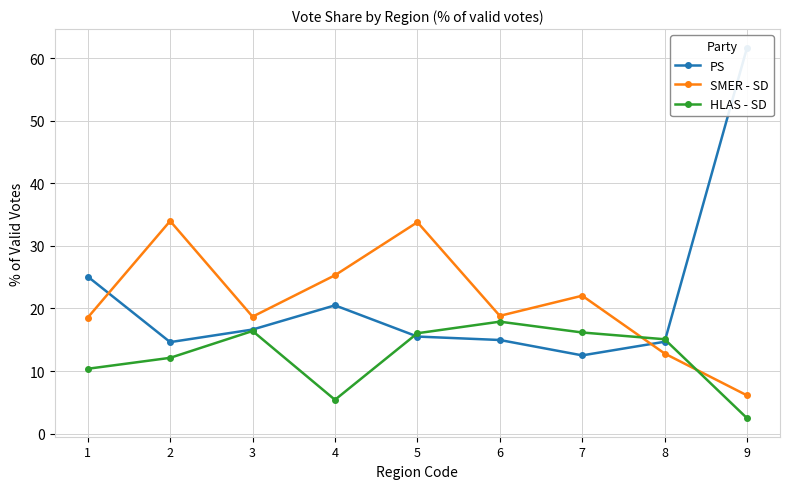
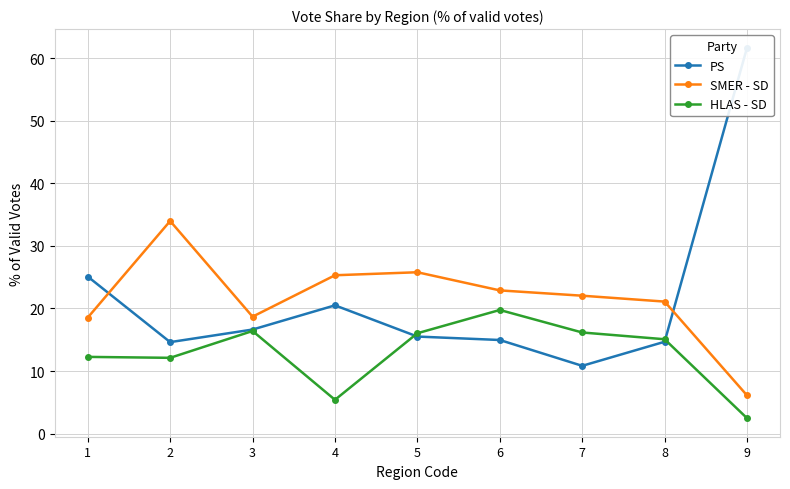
  {
    "PS": {
      "1": 25,
      "2": 15,
      "4": 21,
      "5": 16,
      "6": 15,
-     "7": 13
+     "7": 11
    },
    "SMER - SD": {
      "1": 19,
      "2": 34,
      "3": 19,
      "4": 25,
-     "5": 34,
-     "6": 19,
+     "5": 26,
+     "6": 23,
      "7": 22,
-     "8": 13,
+     "8": 21,
      "9": 6
    },
    "HLAS - SD": {
-     "1": 10,
+     "1": 12,
      "2": 12,
      "4": 5,
      "5": 16,
-     "6": 18,
+     "6": 20,
      "7": 16,
      "9": 2
    }
  }
